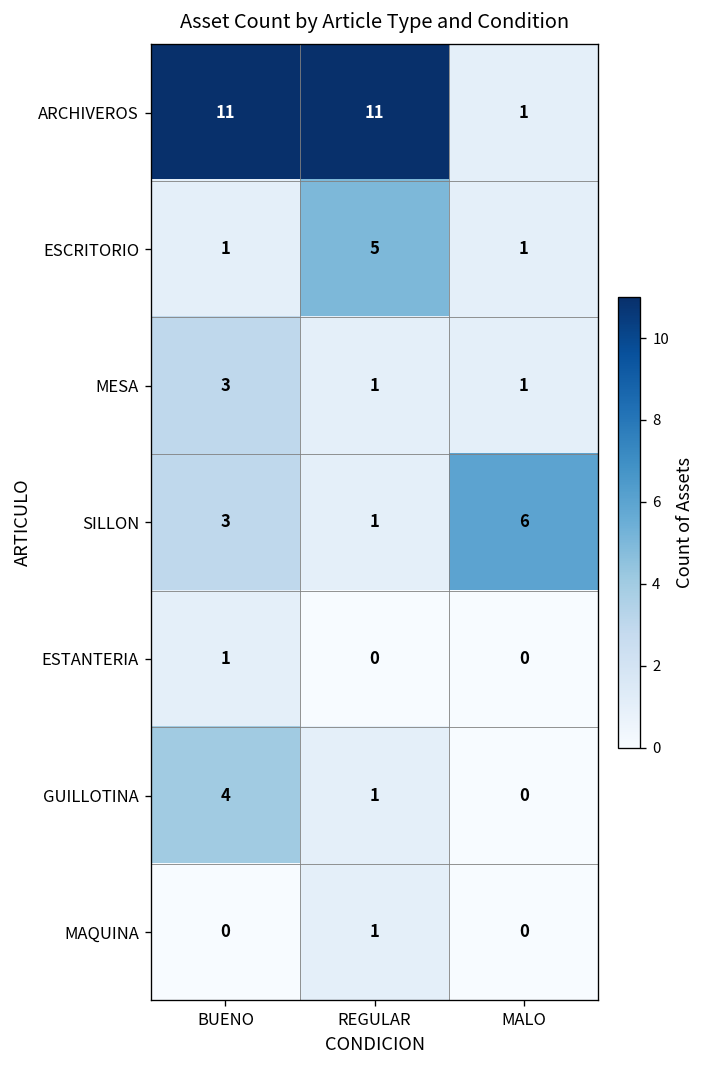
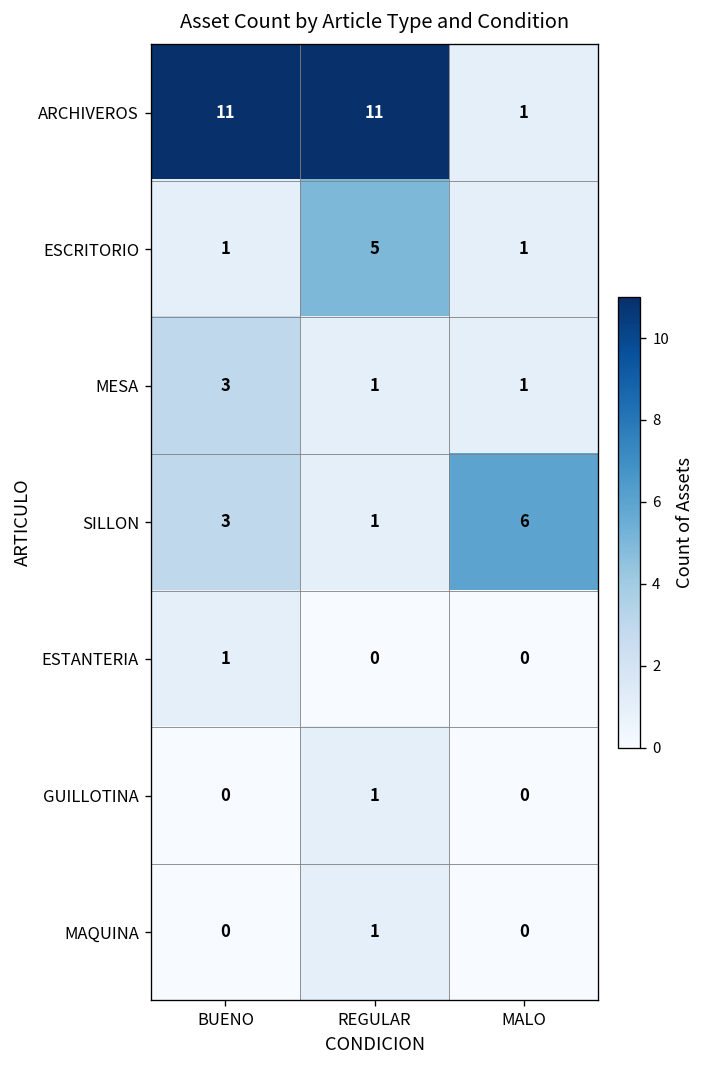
  {
    "ARCHIVEROS": {
      "BUENO": 11,
      "REGULAR": 11,
      "MALO": 1
    },
    "ESCRITORIO": {
      "BUENO": 1,
      "REGULAR": 5,
      "MALO": 1
    },
    "MESA": {
      "BUENO": 3,
      "REGULAR": 1,
      "MALO": 1
    },
    "SILLON": {
      "BUENO": 3,
      "REGULAR": 1,
      "MALO": 6
    },
    "ESTANTERIA": {
      "BUENO": 1,
      "REGULAR": 0,
      "MALO": 0
    },
    "GUILLOTINA": {
-     "BUENO": 4,
+     "BUENO": 0,
      "REGULAR": 1,
      "MALO": 0
    },
    "MAQUINA": {
      "BUENO": 0,
      "REGULAR": 1,
      "MALO": 0
    }
  }
